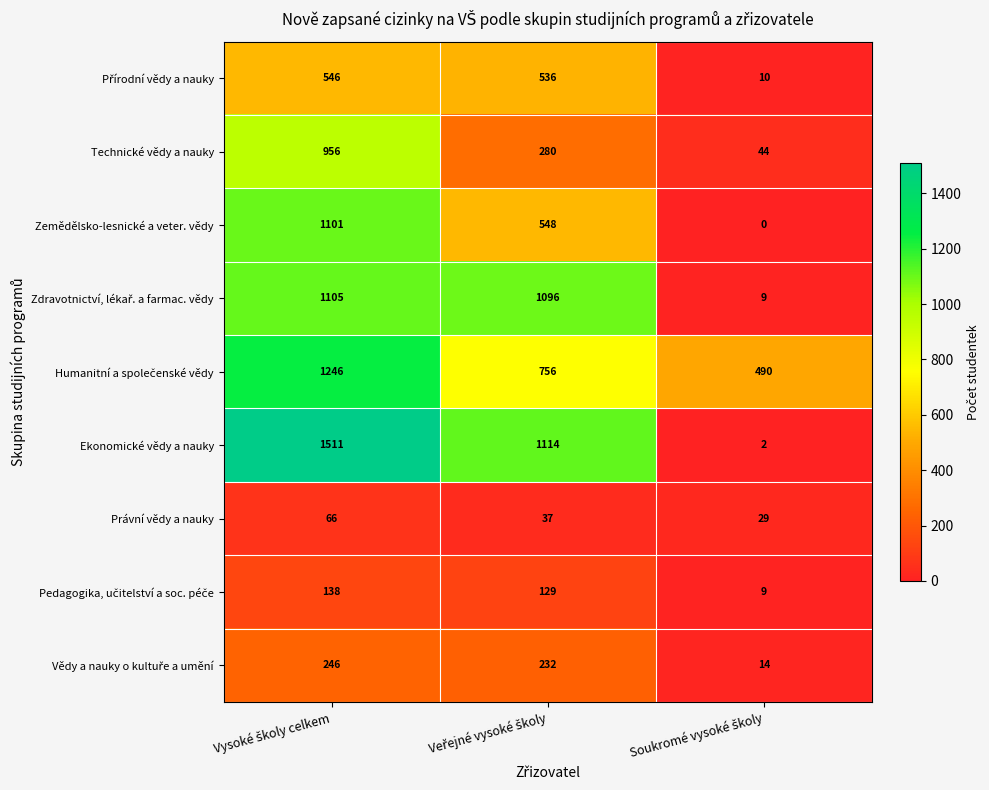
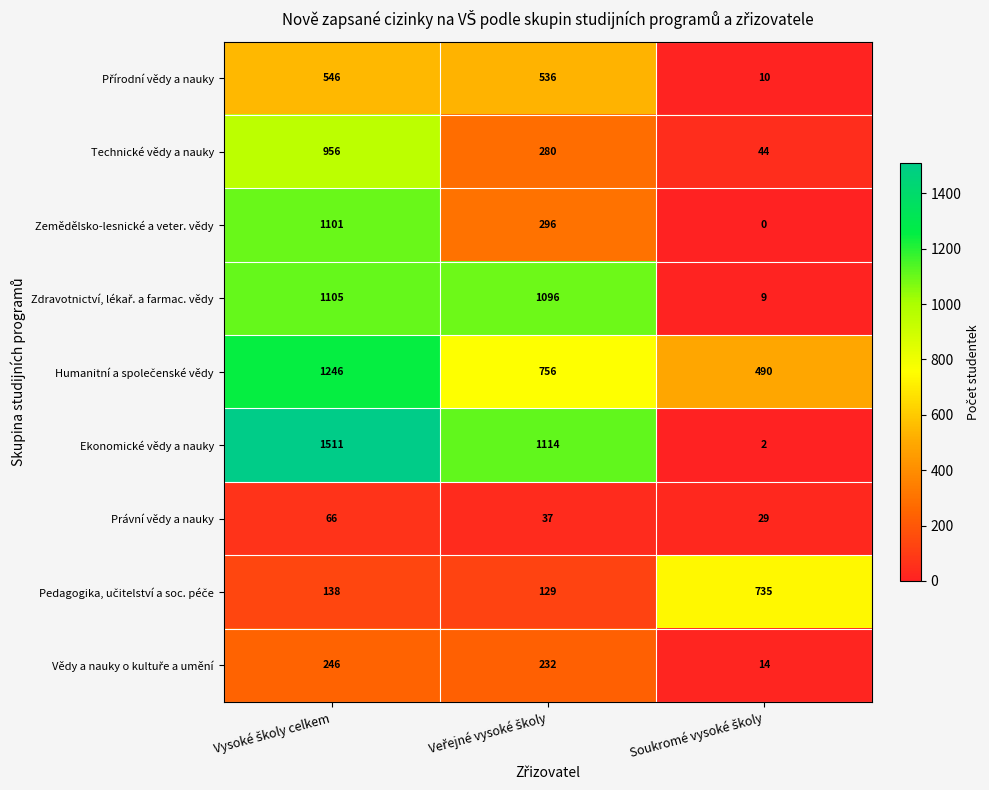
  {
    "Přírodní vědy a nauky": {
      "Vysoké školy celkem": 546,
      "Veřejné vysoké školy": 536,
      "Soukromé vysoké školy": 10
    },
    "Technické vědy a nauky": {
      "Vysoké školy celkem": 956,
      "Veřejné vysoké školy": 280,
      "Soukromé vysoké školy": 44
    },
    "Zemědělsko-lesnické a veter. vědy": {
      "Vysoké školy celkem": 1101,
-     "Veřejné vysoké školy": 548,
+     "Veřejné vysoké školy": 296,
      "Soukromé vysoké školy": 0
    },
    "Zdravotnictví, lékař. a farmac. vědy": {
      "Vysoké školy celkem": 1105,
      "Veřejné vysoké školy": 1096,
      "Soukromé vysoké školy": 9
    },
    "Humanitní a společenské vědy": {
      "Vysoké školy celkem": 1246,
      "Veřejné vysoké školy": 756,
      "Soukromé vysoké školy": 490
    },
    "Ekonomické vědy a nauky": {
      "Vysoké školy celkem": 1511,
      "Veřejné vysoké školy": 1114,
      "Soukromé vysoké školy": 2
    },
    "Právní vědy a nauky": {
      "Vysoké školy celkem": 66,
      "Veřejné vysoké školy": 37,
      "Soukromé vysoké školy": 29
    },
    "Pedagogika, učitelství a soc. péče": {
      "Vysoké školy celkem": 138,
      "Veřejné vysoké školy": 129,
-     "Soukromé vysoké školy": 9
+     "Soukromé vysoké školy": 735
    },
    "Vědy a nauky o kultuře a umění": {
      "Vysoké školy celkem": 246,
      "Veřejné vysoké školy": 232,
      "Soukromé vysoké školy": 14
    }
  }
